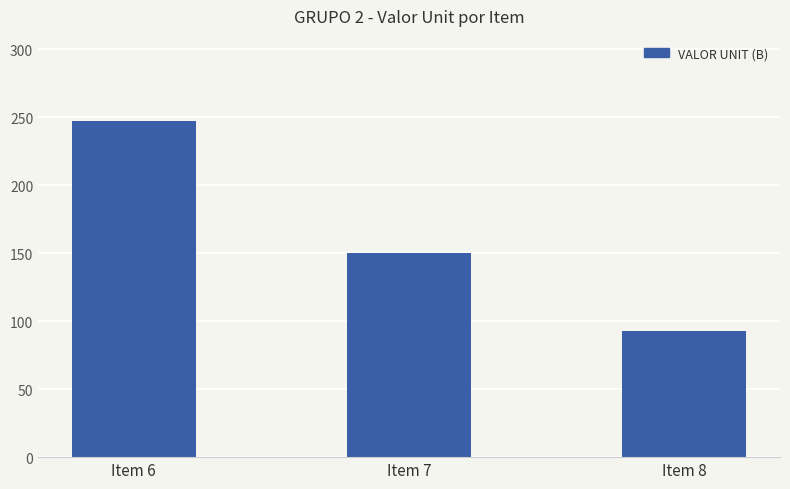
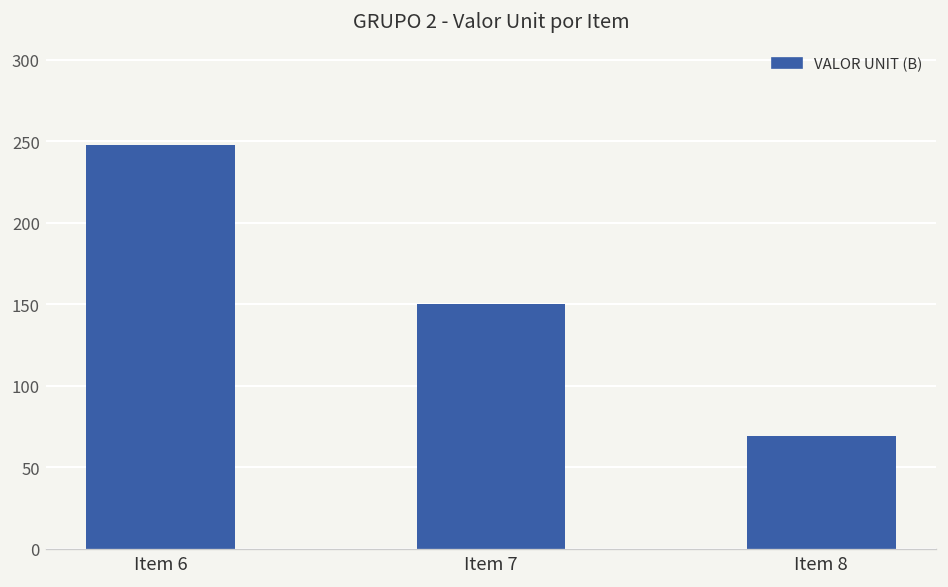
  {
    "Item 6": 248,
    "Item 7": 150,
-   "Item 8": 93
+   "Item 8": 69
  }
